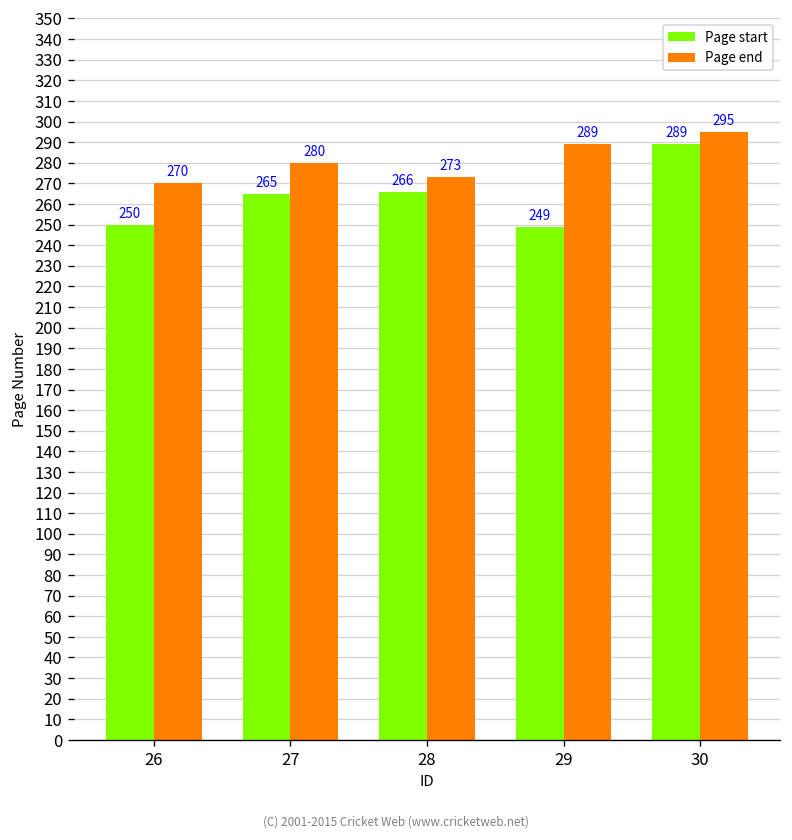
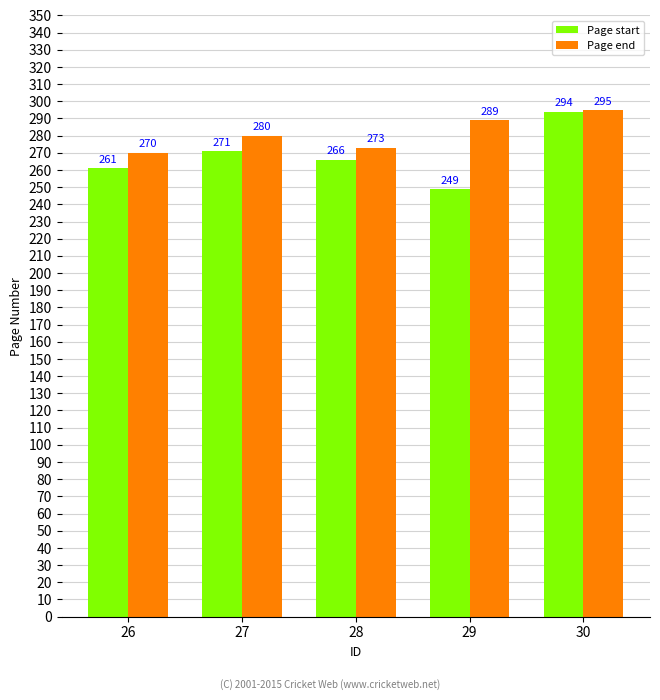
  {
    "Page start": {
-     "26": 250,
-     "27": 265,
+     "26": 261,
+     "27": 271,
      "28": 266,
      "29": 249,
-     "30": 289
+     "30": 294
    },
    "Page end": {
      "26": 270,
      "27": 280,
      "28": 273,
      "29": 289,
      "30": 295
    }
  }
